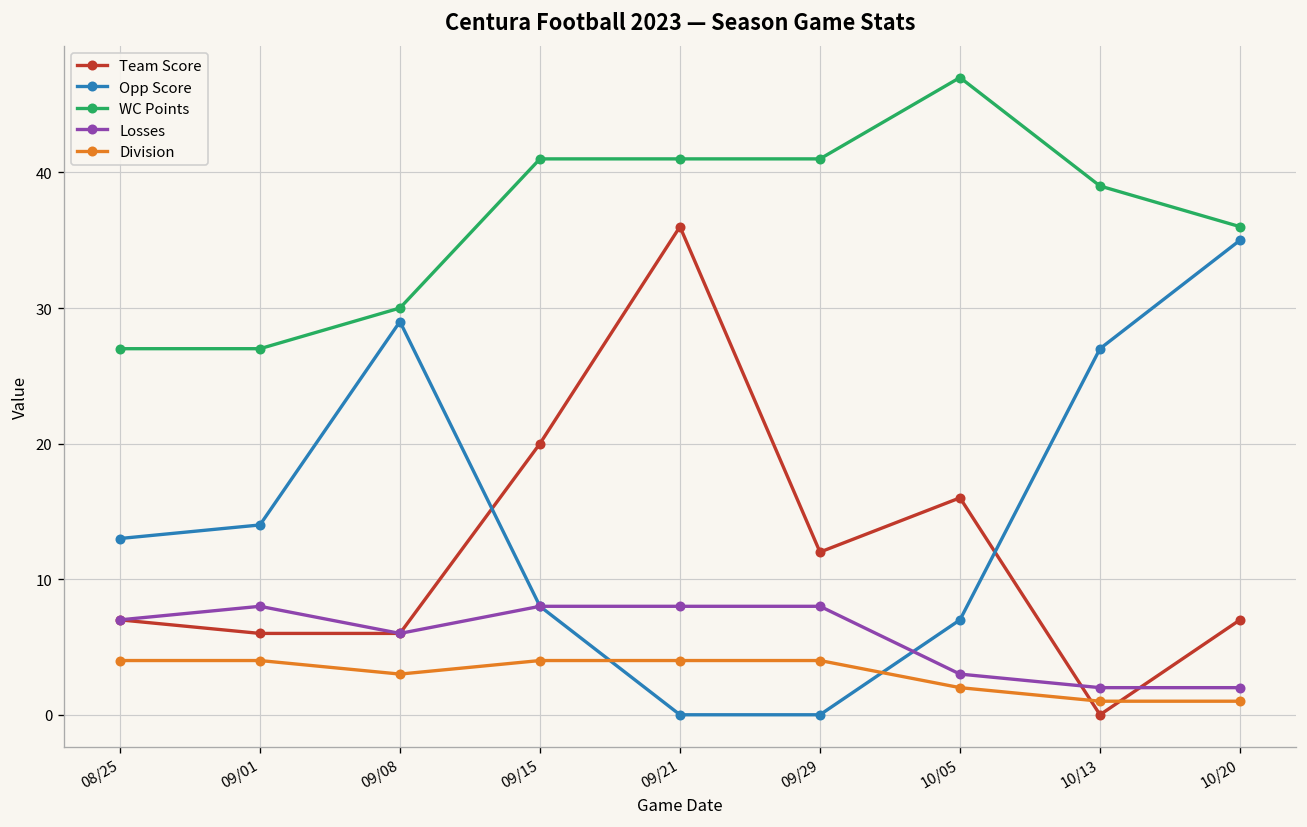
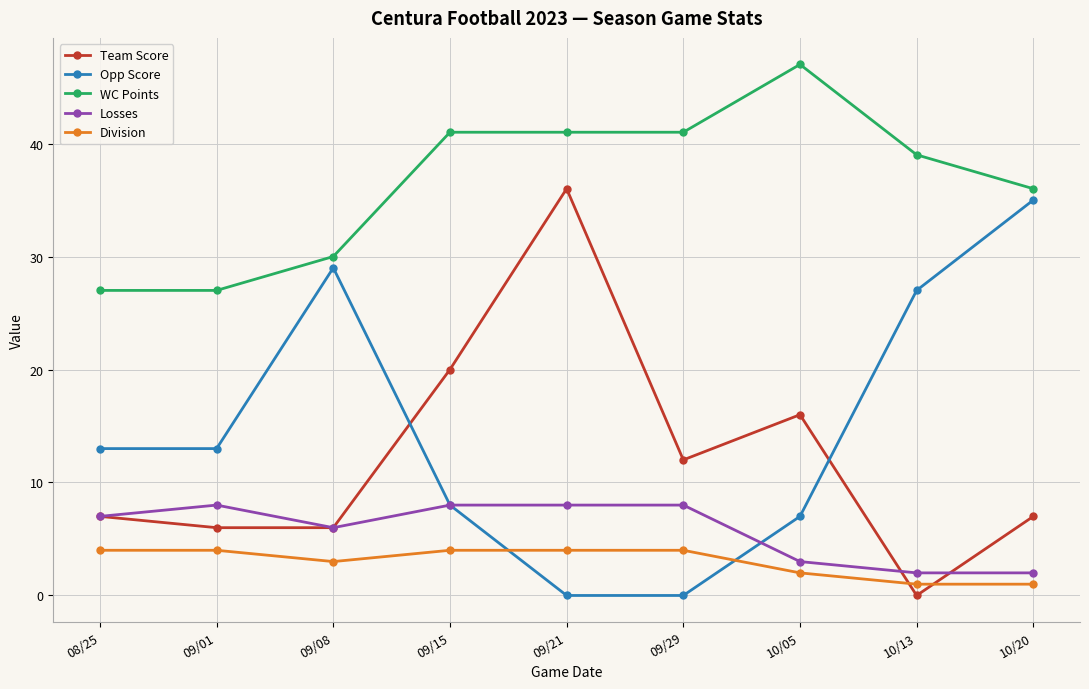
  {
    "Team Score": {
      "09/01": 6,
      "09/15": 20,
      "09/21": 36,
      "09/29": 12,
      "10/05": 16,
      "10/13": 0,
      "10/20": 7
    },
    "Opp Score": {
      "08/25": 13,
-     "09/01": 14,
+     "09/01": 13,
      "09/08": 29,
      "09/21": 0,
      "09/29": 0,
      "10/05": 7,
      "10/13": 27,
      "10/20": 35
    },
    "WC Points": {
      "08/25": 27,
      "09/01": 27,
      "09/08": 30,
      "09/15": 41,
      "09/21": 41,
      "09/29": 41,
      "10/05": 47,
      "10/13": 39,
      "10/20": 36
    },
    "Losses": {
      "09/01": 8,
      "09/21": 8,
      "09/29": 8,
      "10/05": 3,
      "10/13": 2,
      "10/20": 2
    },
    "Division": {
      "08/25": 4,
      "09/01": 4,
      "09/08": 3,
      "09/15": 4,
      "09/21": 4,
      "09/29": 4,
      "10/05": 2,
      "10/13": 1,
      "10/20": 1
    }
  }
